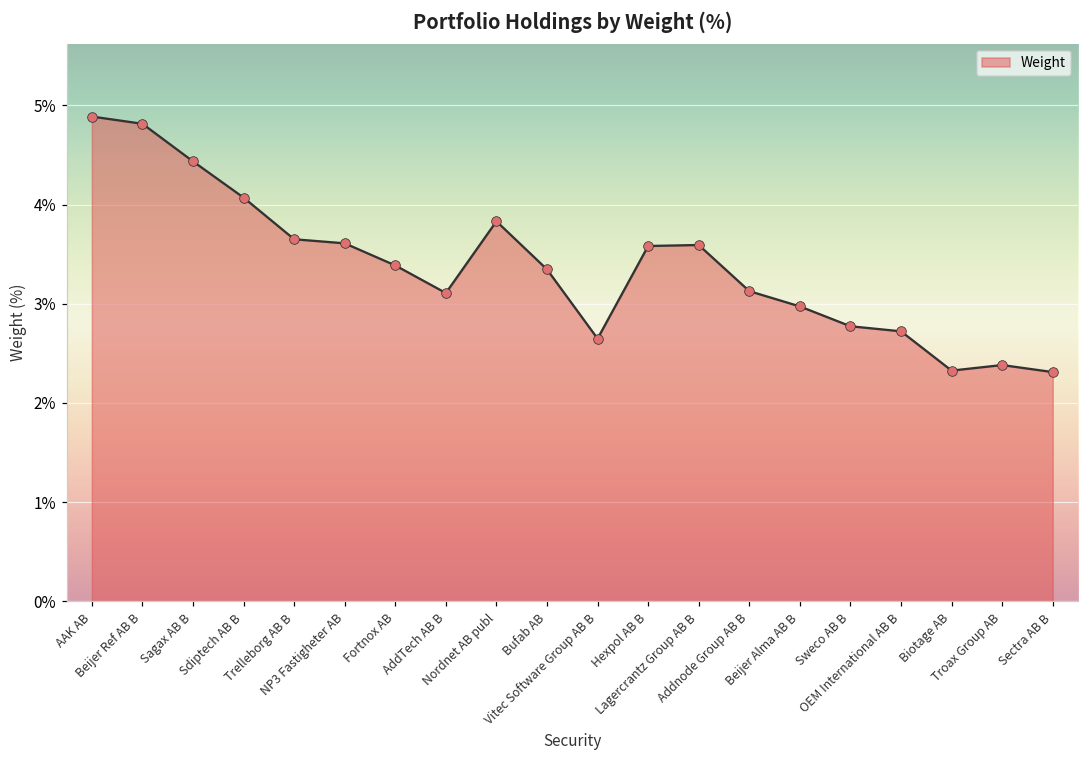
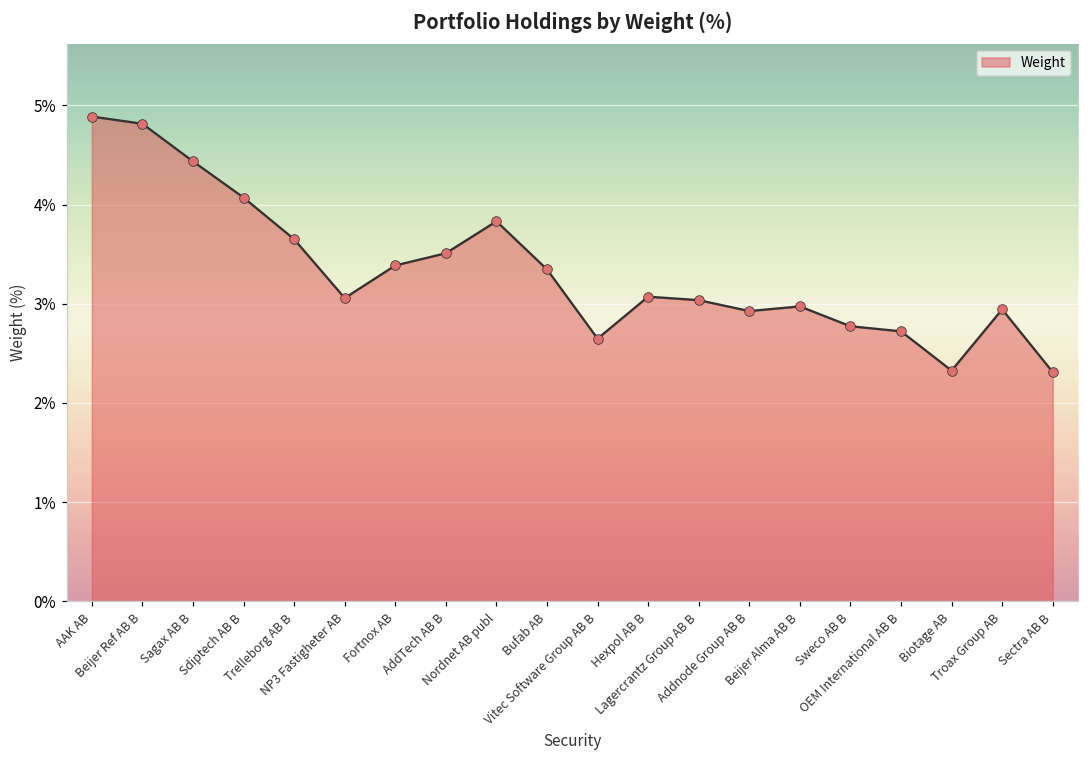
  {
    "AAK AB": "4.9%",
    "Beijer Ref AB B": "4.8%",
    "Sagax AB B": "4.4%",
    "Sdiptech AB B": "4.1%",
    "Trelleborg AB B": "3.7%",
-   "NP3 Fastigheter AB": "3.6%",
+   "NP3 Fastigheter AB": "3.1%",
    "Fortnox AB": "3.4%",
-   "AddTech AB B": "3.1%",
+   "AddTech AB B": "3.5%",
    "Nordnet AB publ": "3.8%",
    "Bufab AB": "3.3%",
    "Vitec Software Group AB B": "2.6%",
-   "Hexpol AB B": "3.6%",
-   "Lagercrantz Group AB B": "3.6%",
-   "Addnode Group AB B": "3.1%",
+   "Hexpol AB B": "3.1%",
+   "Lagercrantz Group AB B": "3.0%",
+   "Addnode Group AB B": "2.9%",
    "Beijer Alma AB B": "3.0%",
    "Sweco AB B": "2.8%",
    "OEM International AB B": "2.7%",
    "Biotage AB": "2.3%",
-   "Troax Group AB": "2.4%",
+   "Troax Group AB": "2.9%",
    "Sectra AB B": "2.3%"
  }
